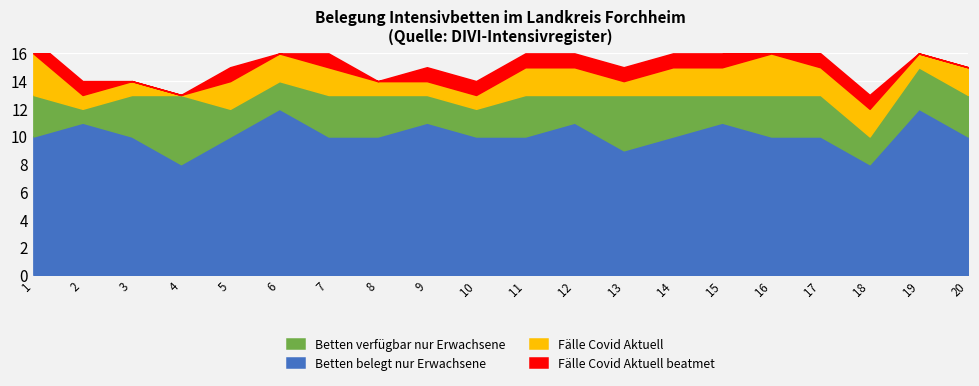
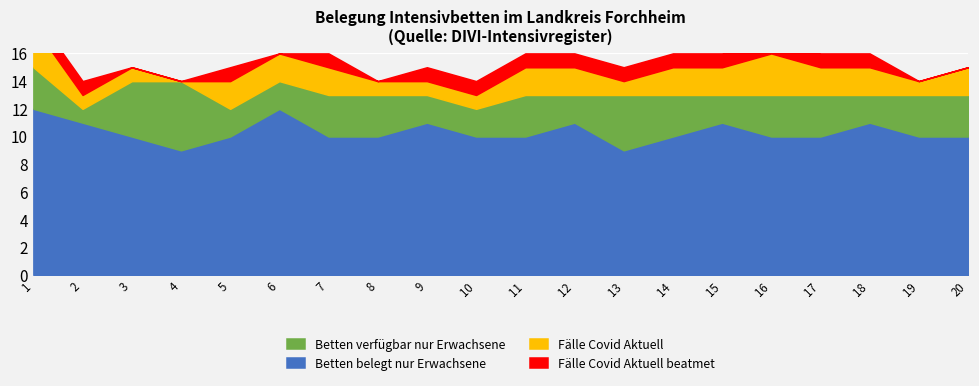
  {
    "Betten belegt nur Erwachsene": {
-     "1": 10,
-     "4": 8,
-     "18": 8,
-     "19": 12
+     "1": 12,
+     "4": 9,
+     "18": 11,
+     "19": 10
    },
    "Betten verfügbar nur Erwachsene": {
-     "3": 3
+     "3": 4
    },
    "Fälle Covid Aktuell beatmet": {
      "2": 1,
      "5": 1,
      "7": 1,
      "9": 1,
      "10": 1,
      "11": 1,
      "12": 1,
      "13": 1,
      "14": 1,
      "15": 1,
      "17": 1,
      "18": 1
    }
  }
